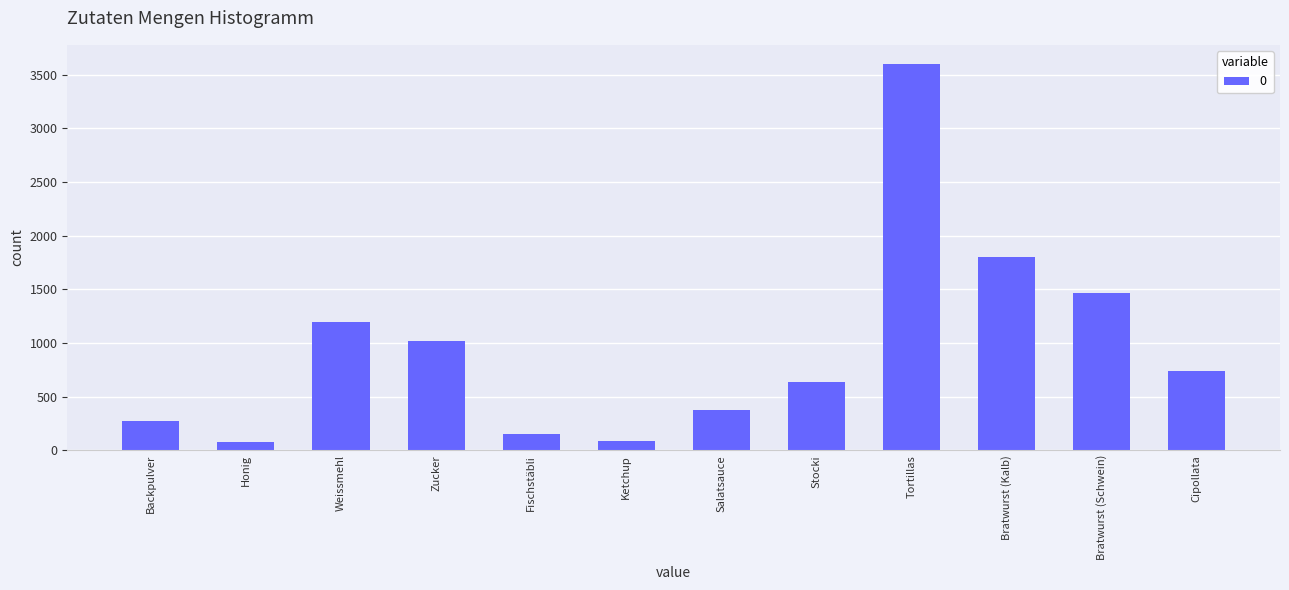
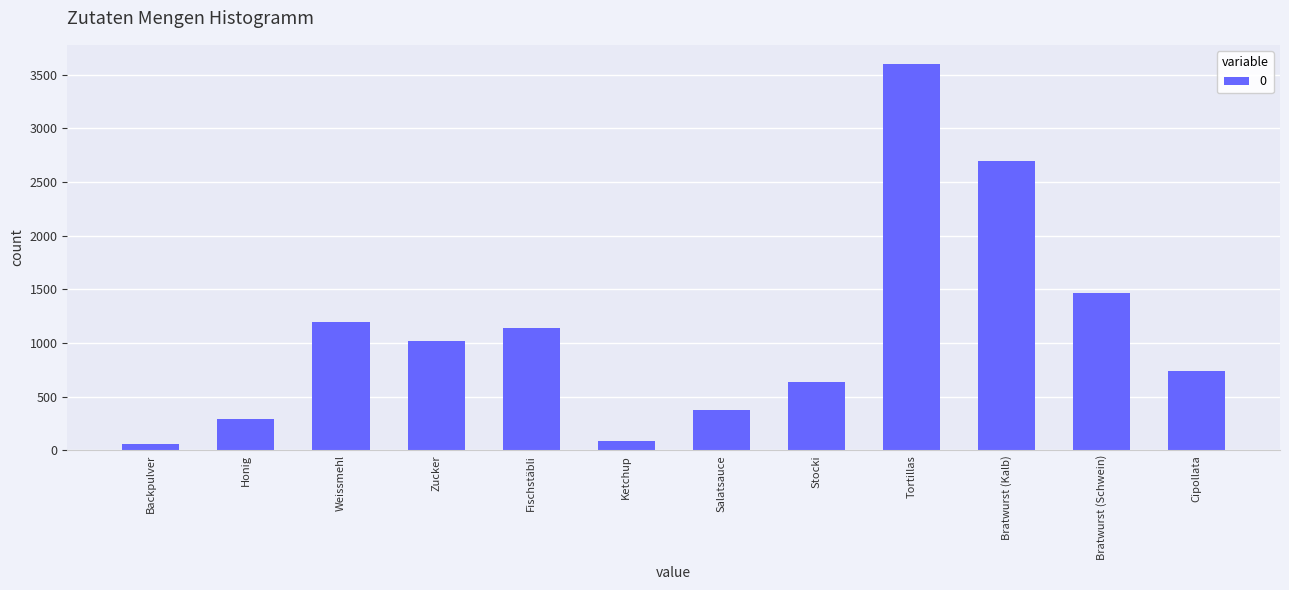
  {
-   "Backpulver": 270,
-   "Honig": 80,
+   "Backpulver": 60,
+   "Honig": 290,
    "Weissmehl": 1200,
    "Zucker": 1020,
-   "Fischstäbli": 150,
+   "Fischstäbli": 1140,
    "Ketchup": 90,
    "Salatsauce": 370,
    "Stocki": 640,
    "Tortillas": 3600,
-   "Bratwurst (Kalb)": 1800,
+   "Bratwurst (Kalb)": 2700,
    "Bratwurst (Schwein)": 1460,
    "Cipollata": 740
  }
